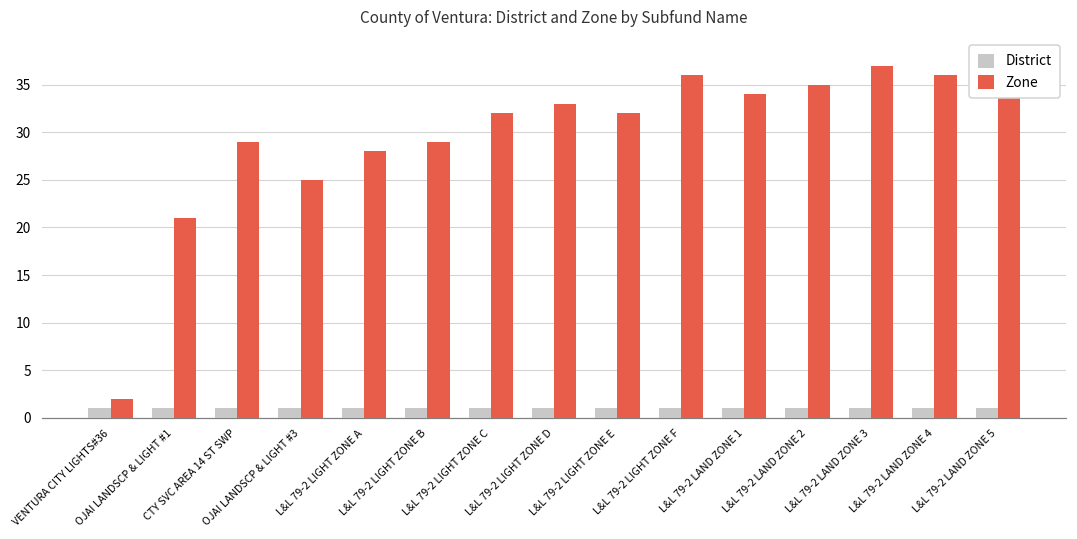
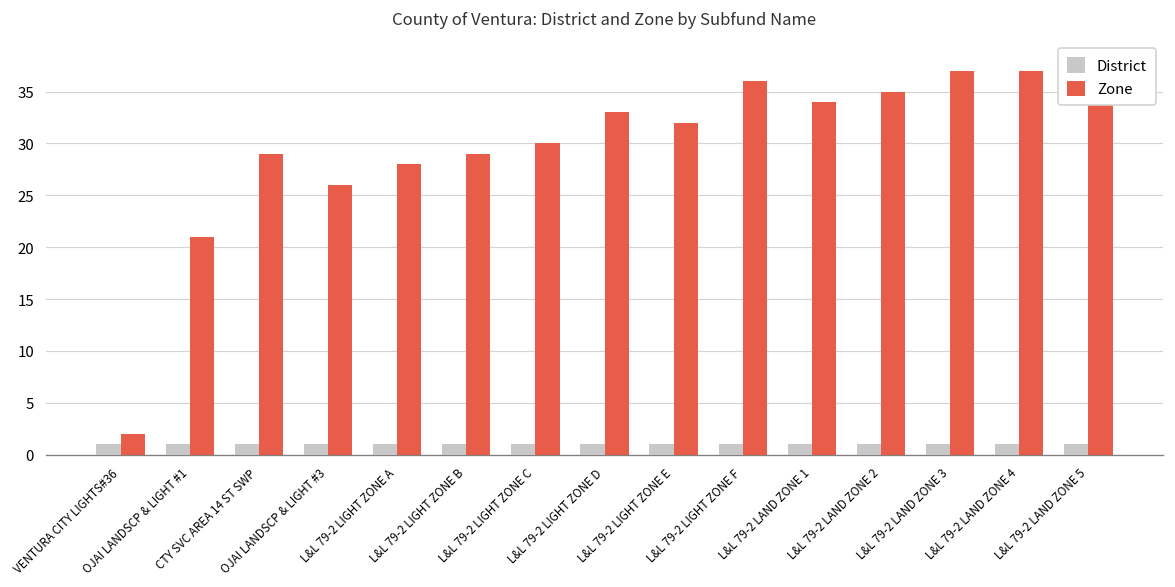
  {
    "District": {
      "VENTURA CITY LIGHTS#36": 1,
      "OJAI LANDSCP & LIGHT #1": 1,
      "CTY SVC AREA 14 ST SWP": 1,
      "OJAI LANDSCP & LIGHT #3": 1,
      "L&L 79-2 LIGHT ZONE A": 1,
      "L&L 79-2 LIGHT ZONE B": 1,
      "L&L 79-2 LIGHT ZONE C": 1,
      "L&L 79-2 LIGHT ZONE D": 1,
      "L&L 79-2 LIGHT ZONE E": 1,
      "L&L 79-2 LIGHT ZONE F": 1,
      "L&L 79-2 LAND ZONE 1": 1,
      "L&L 79-2 LAND ZONE 2": 1,
      "L&L 79-2 LAND ZONE 3": 1,
      "L&L 79-2 LAND ZONE 4": 1,
      "L&L 79-2 LAND ZONE 5": 1
    },
    "Zone": {
      "VENTURA CITY LIGHTS#36": 2,
      "OJAI LANDSCP & LIGHT #1": 21,
      "CTY SVC AREA 14 ST SWP": 29,
-     "OJAI LANDSCP & LIGHT #3": 25,
+     "OJAI LANDSCP & LIGHT #3": 26,
      "L&L 79-2 LIGHT ZONE A": 28,
      "L&L 79-2 LIGHT ZONE B": 29,
-     "L&L 79-2 LIGHT ZONE C": 32,
+     "L&L 79-2 LIGHT ZONE C": 30,
      "L&L 79-2 LIGHT ZONE D": 33,
      "L&L 79-2 LIGHT ZONE E": 32,
      "L&L 79-2 LIGHT ZONE F": 36,
      "L&L 79-2 LAND ZONE 1": 34,
      "L&L 79-2 LAND ZONE 2": 35,
      "L&L 79-2 LAND ZONE 3": 37,
-     "L&L 79-2 LAND ZONE 4": 36
+     "L&L 79-2 LAND ZONE 4": 37
    }
  }
